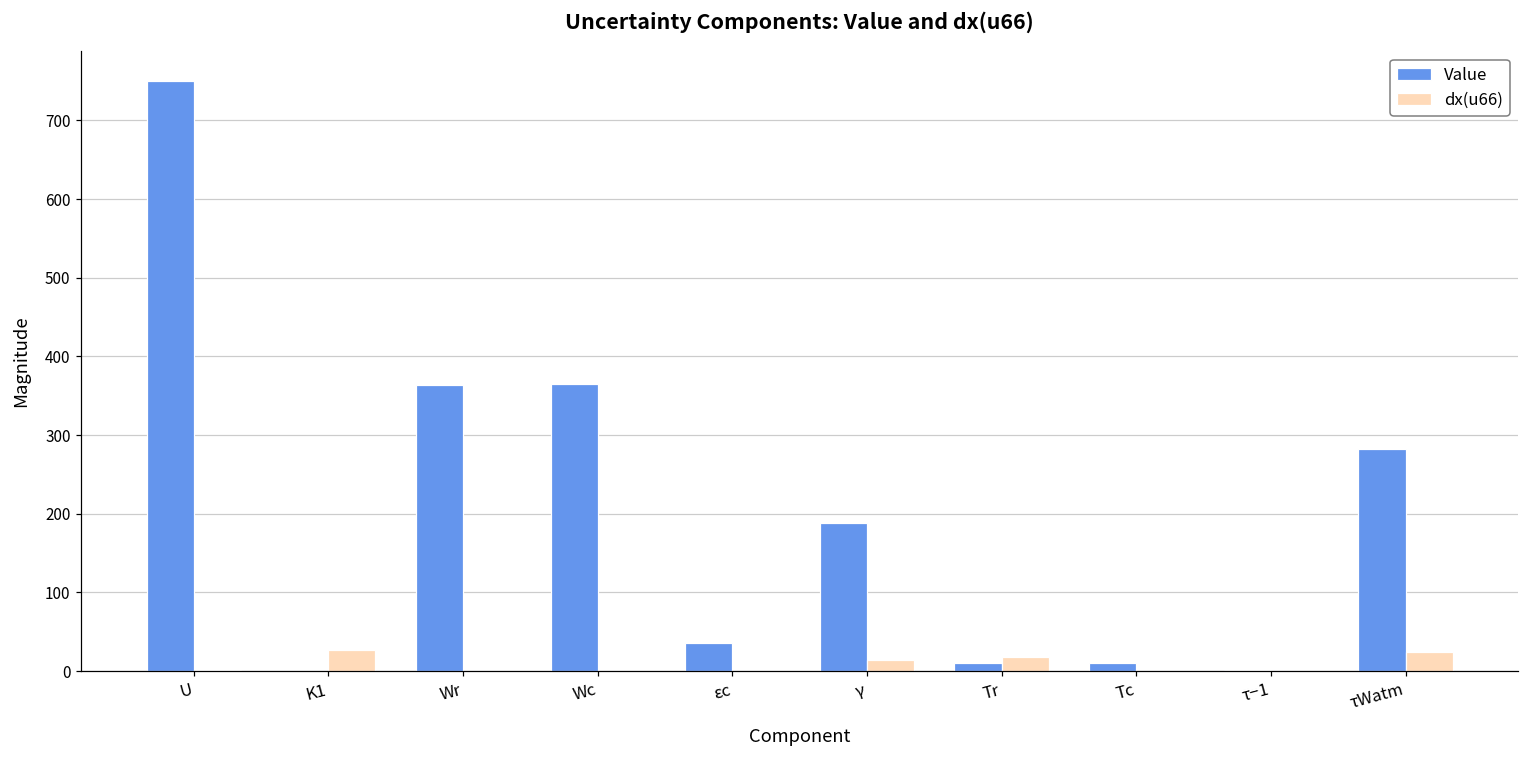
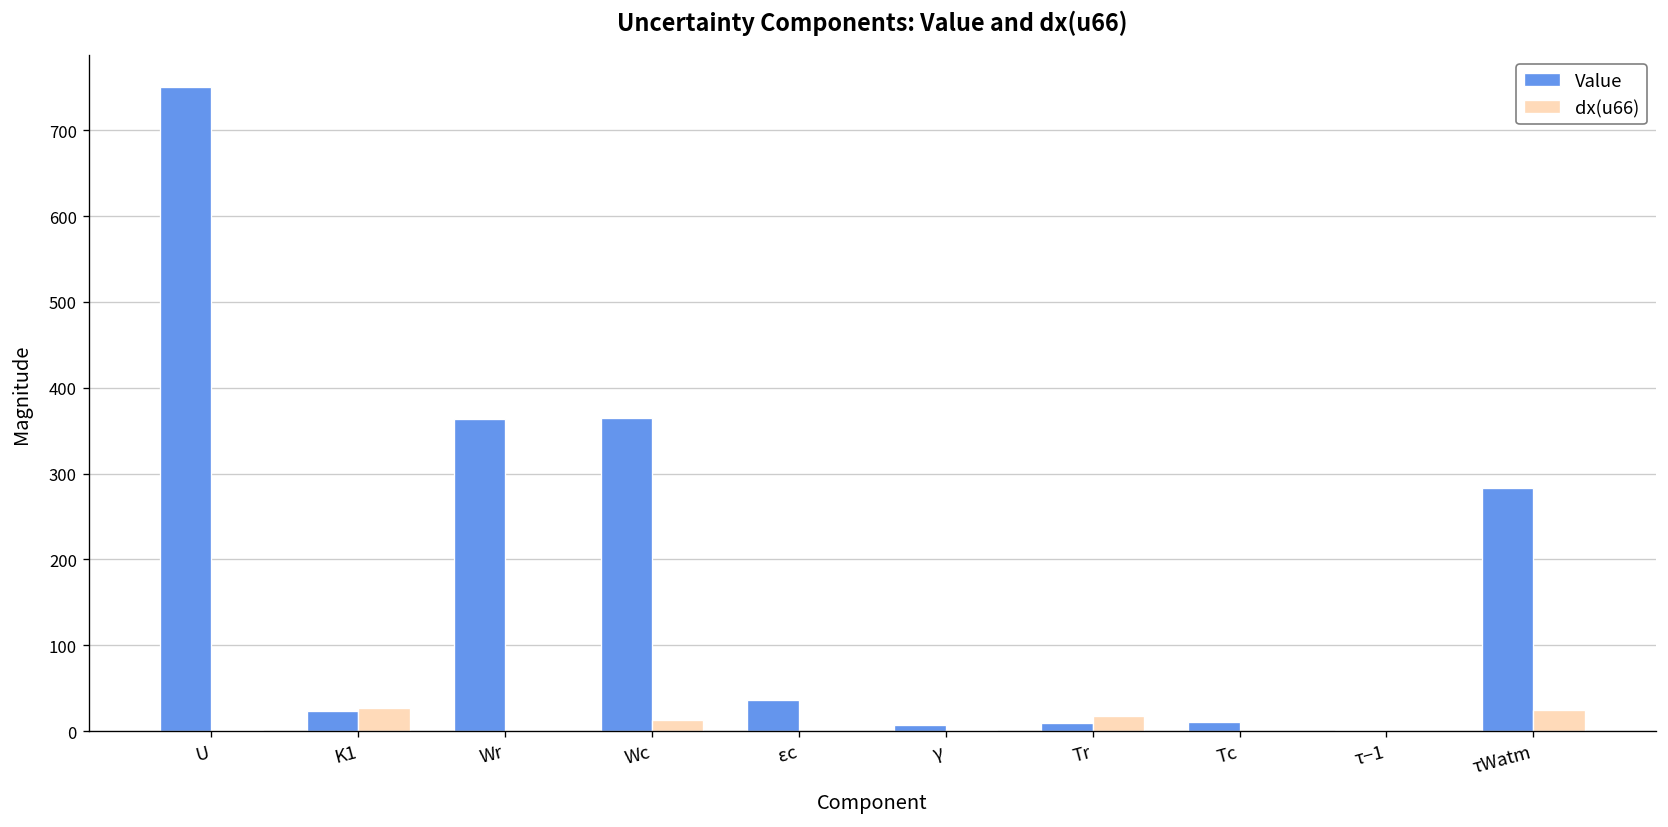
  {
    "Value": {
      "U": 750,
-     "K1": 0,
+     "K1": 20,
      "Wr": 360,
      "Wc": 360,
      "εc": 40,
-     "γ": 190,
+     "γ": 10,
      "Tr": 10,
      "Tc": 10,
      "τWatm": 280
    },
    "dx(u66)": {
      "K1": 30,
-     "Wc": 0,
-     "γ": 10,
+     "Wc": 10,
+     "γ": 0,
      "Tr": 20,
      "τWatm": 20
    }
  }
